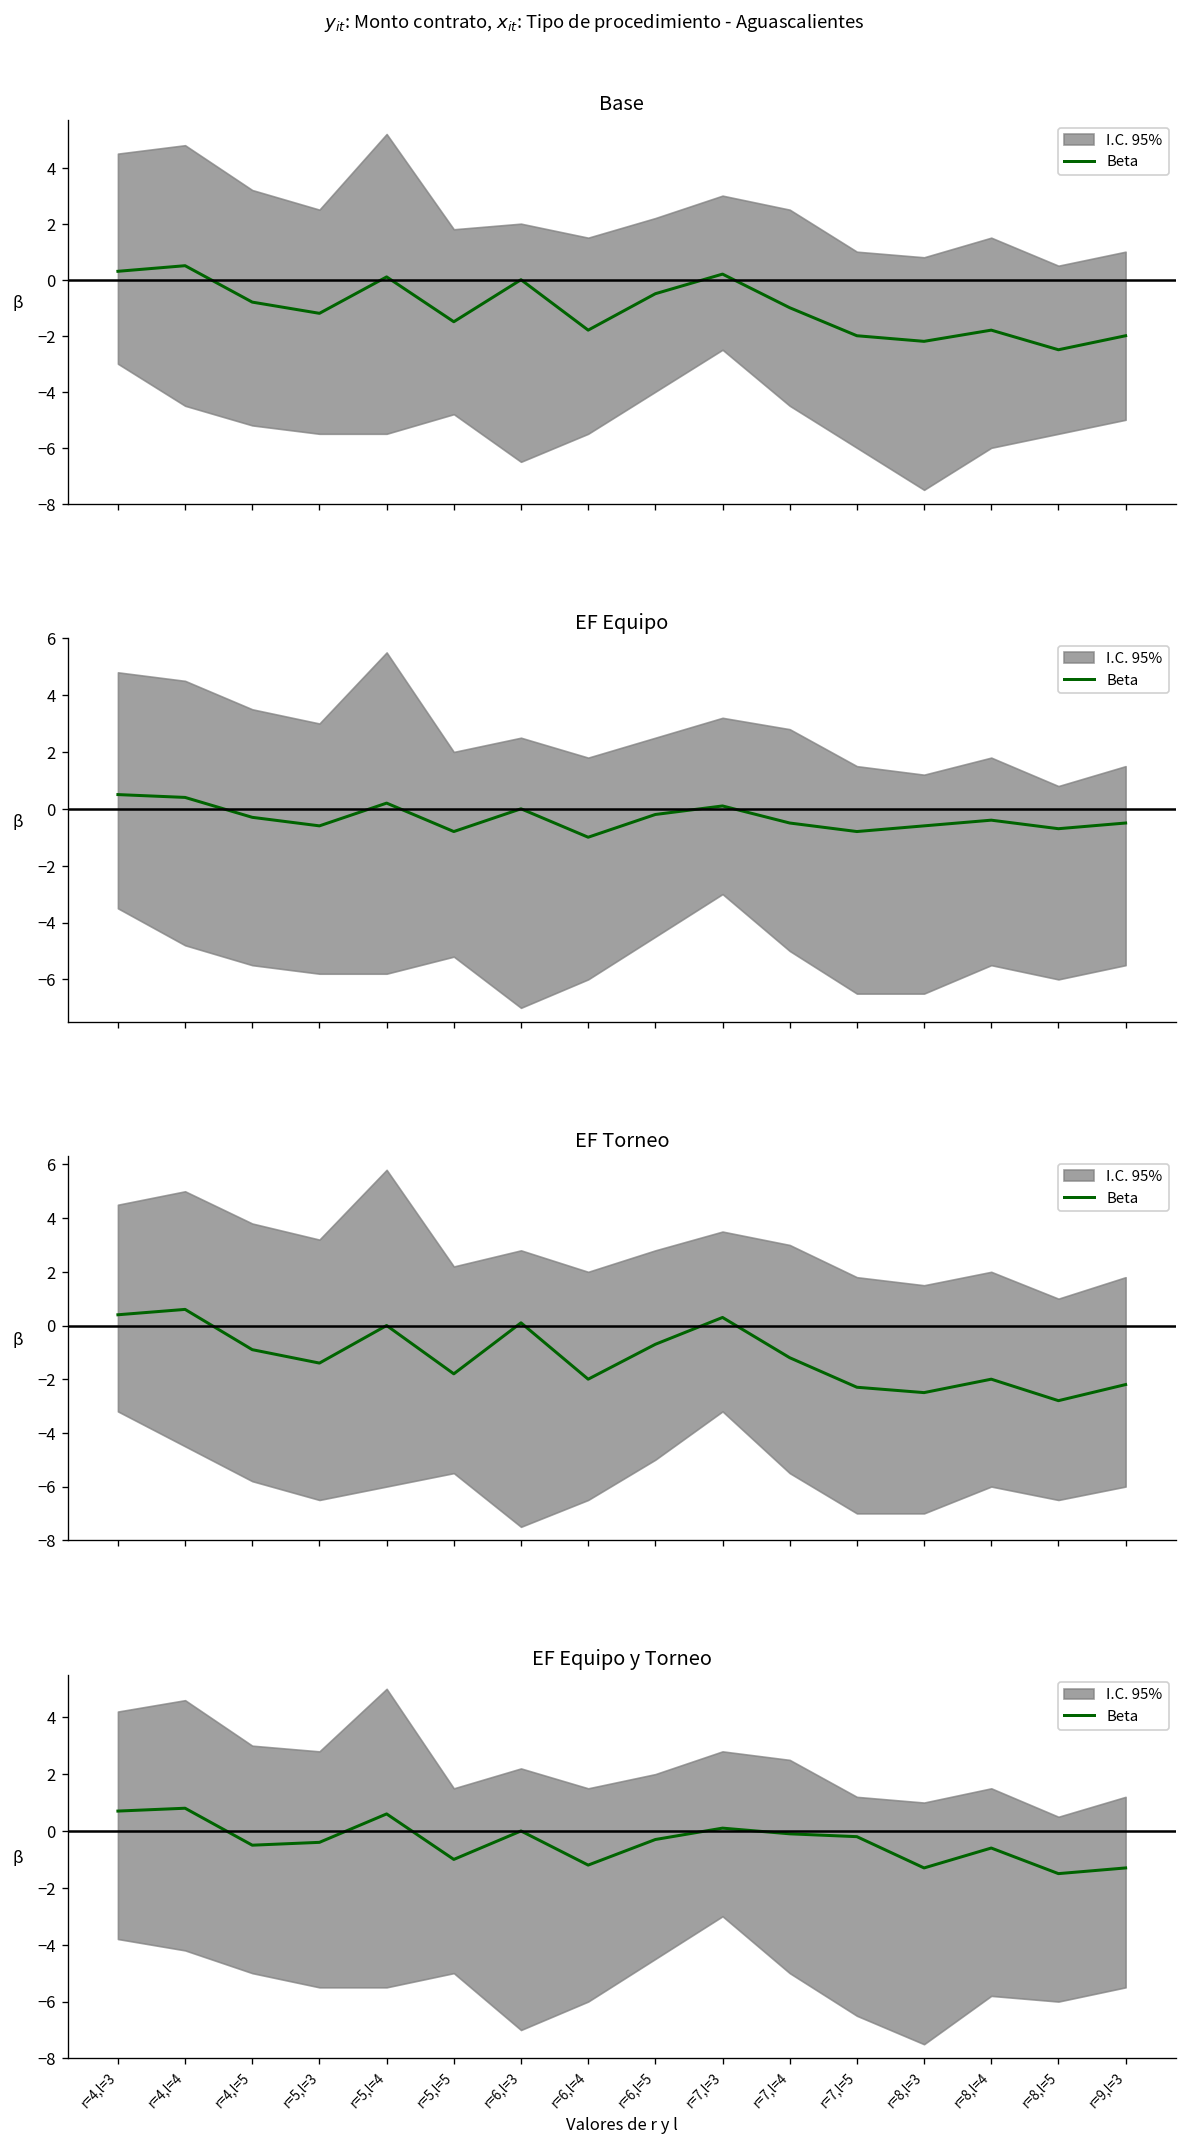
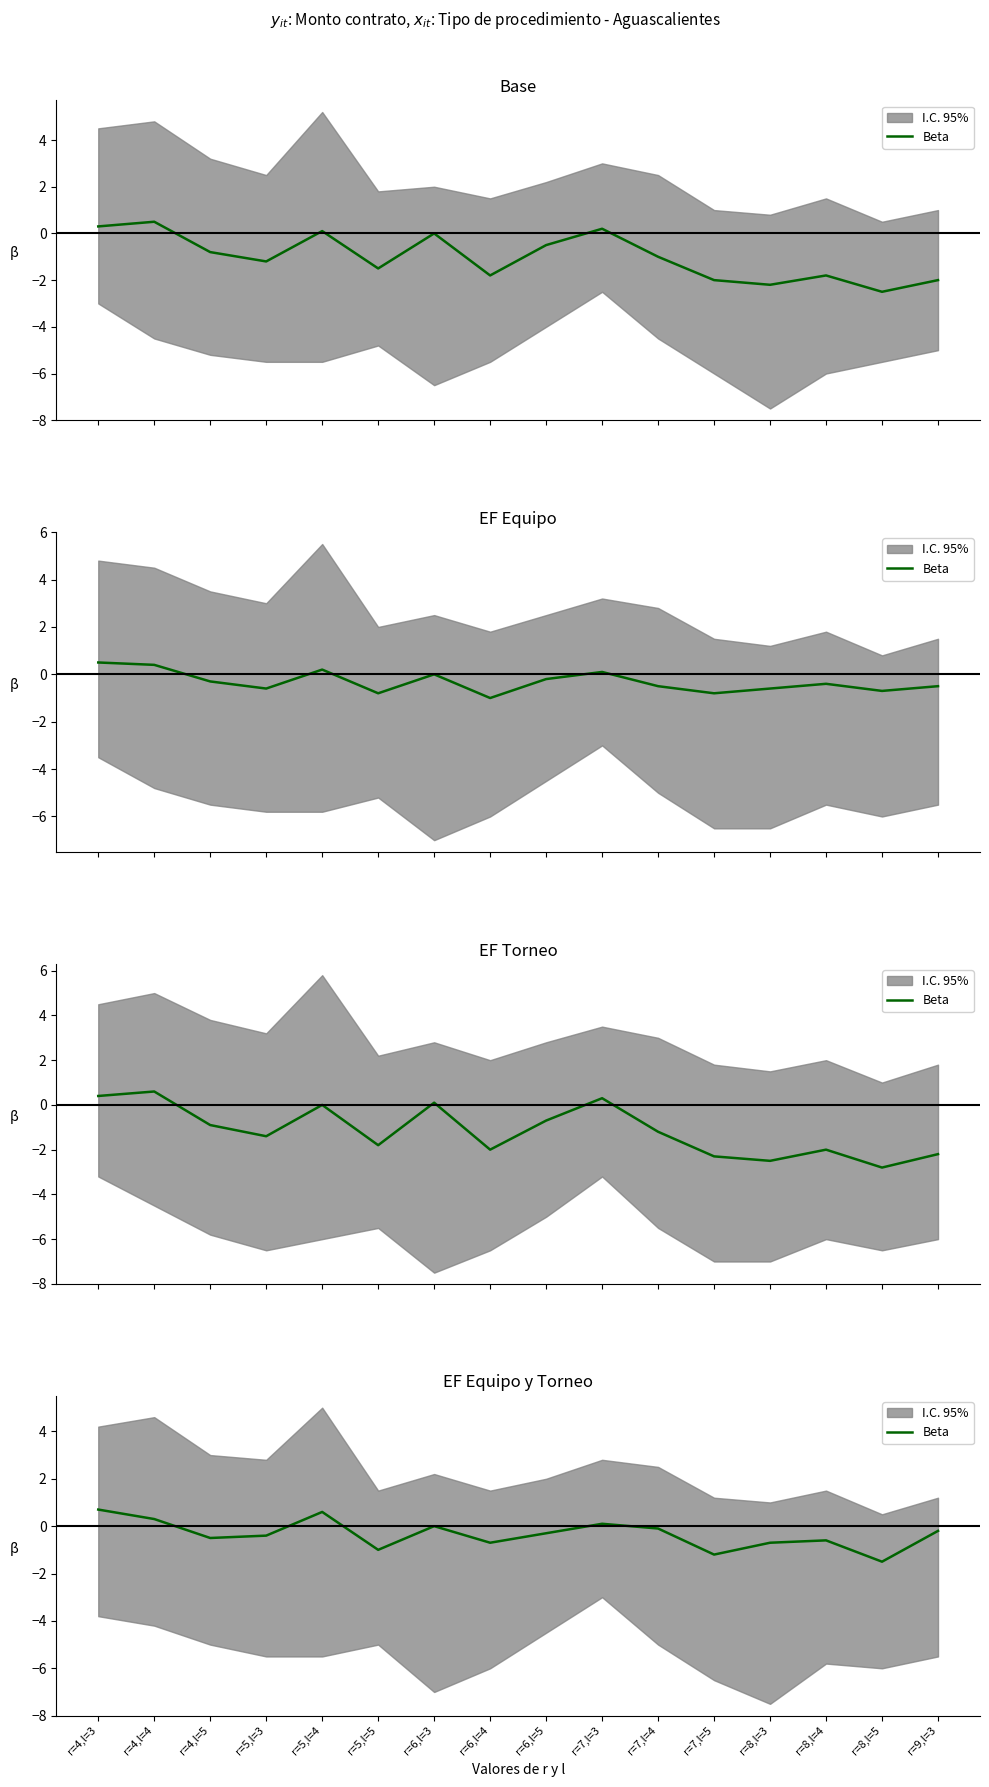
  {
    "EF Equipo y Torneo": {
      "Beta": {
        "r=4,l=3": 0.7,
-       "r=4,l=4": 0.8,
+       "r=4,l=4": 0.3,
        "r=4,l=5": -0.5,
        "r=5,l=3": -0.4,
        "r=5,l=4": 0.6,
        "r=5,l=5": -1.0,
        "r=6,l=3": 0.0,
-       "r=6,l=4": -1.2,
+       "r=6,l=4": -0.7,
        "r=6,l=5": -0.3,
        "r=7,l=3": 0.1,
        "r=7,l=4": -0.1,
-       "r=7,l=5": -0.2,
-       "r=8,l=3": -1.3,
+       "r=7,l=5": -1.2,
+       "r=8,l=3": -0.7,
        "r=8,l=4": -0.6,
        "r=8,l=5": -1.5,
-       "r=9,l=3": -1.3
+       "r=9,l=3": -0.2
      }
    }
  }
